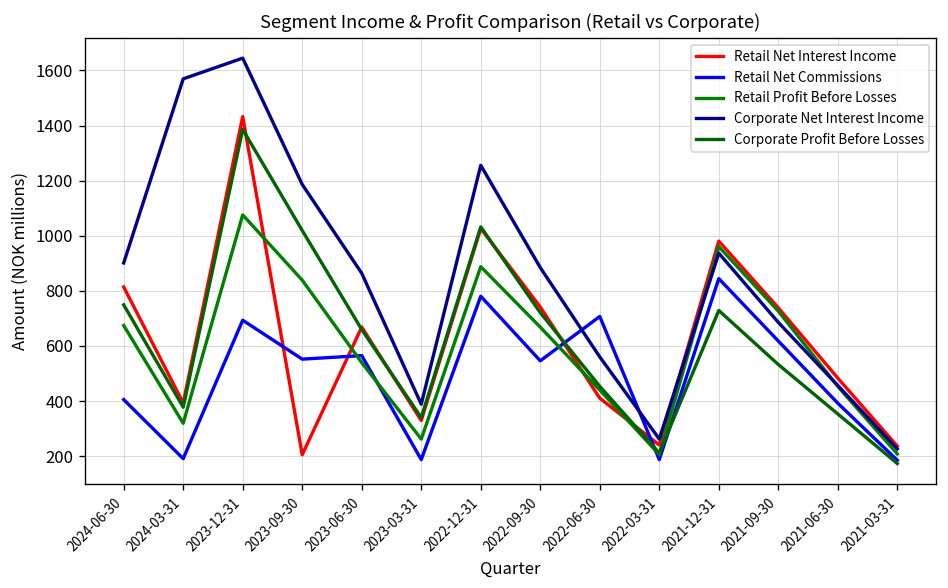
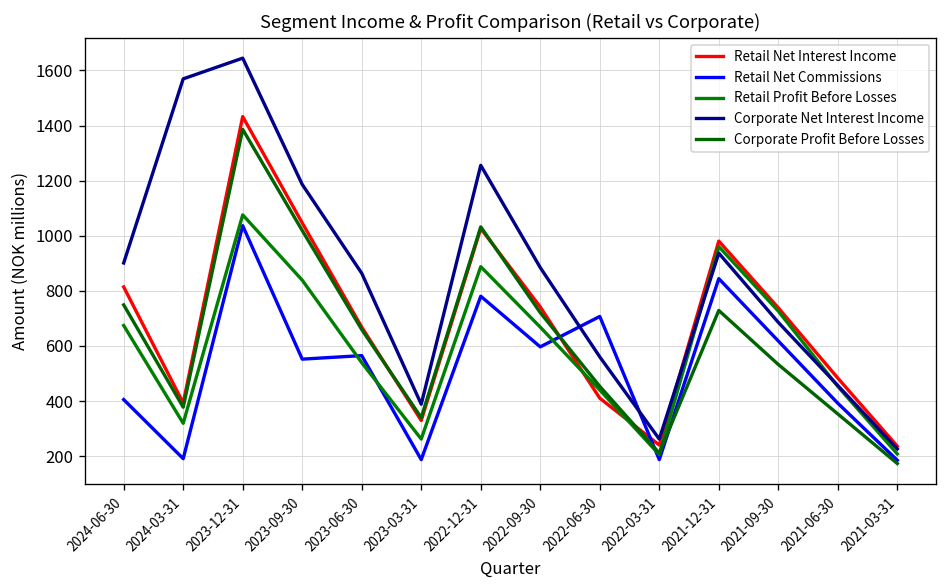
  {
    "Retail Net Interest Income": {
      "2024-06-30": 810,
      "2024-03-31": 390,
      "2023-12-31": 1430,
-     "2023-09-30": 200,
+     "2023-09-30": 1050,
      "2022-09-30": 740,
      "2022-06-30": 410,
      "2022-03-31": 240,
      "2021-12-31": 980,
      "2021-09-30": 740,
      "2021-06-30": 480
    },
    "Retail Net Commissions": {
      "2024-06-30": 410,
      "2024-03-31": 190,
-     "2023-12-31": 690,
+     "2023-12-31": 1040,
      "2023-09-30": 550,
      "2023-06-30": 560,
      "2023-03-31": 190,
      "2022-12-31": 780,
-     "2022-09-30": 550,
+     "2022-09-30": 600,
      "2022-06-30": 710,
      "2022-03-31": 190,
      "2021-12-31": 840,
      "2021-09-30": 620,
      "2021-06-30": 390,
      "2021-03-31": 180
    },
    "Corporate Net Interest Income": {
      "2024-06-30": 900,
      "2024-03-31": 1570,
      "2023-12-31": 1640,
      "2023-09-30": 1190,
      "2023-06-30": 860,
      "2023-03-31": 390,
      "2022-12-31": 1260,
      "2022-09-30": 880,
      "2022-06-30": 560,
      "2022-03-31": 260,
      "2021-12-31": 940,
      "2021-09-30": 690
    }
  }
